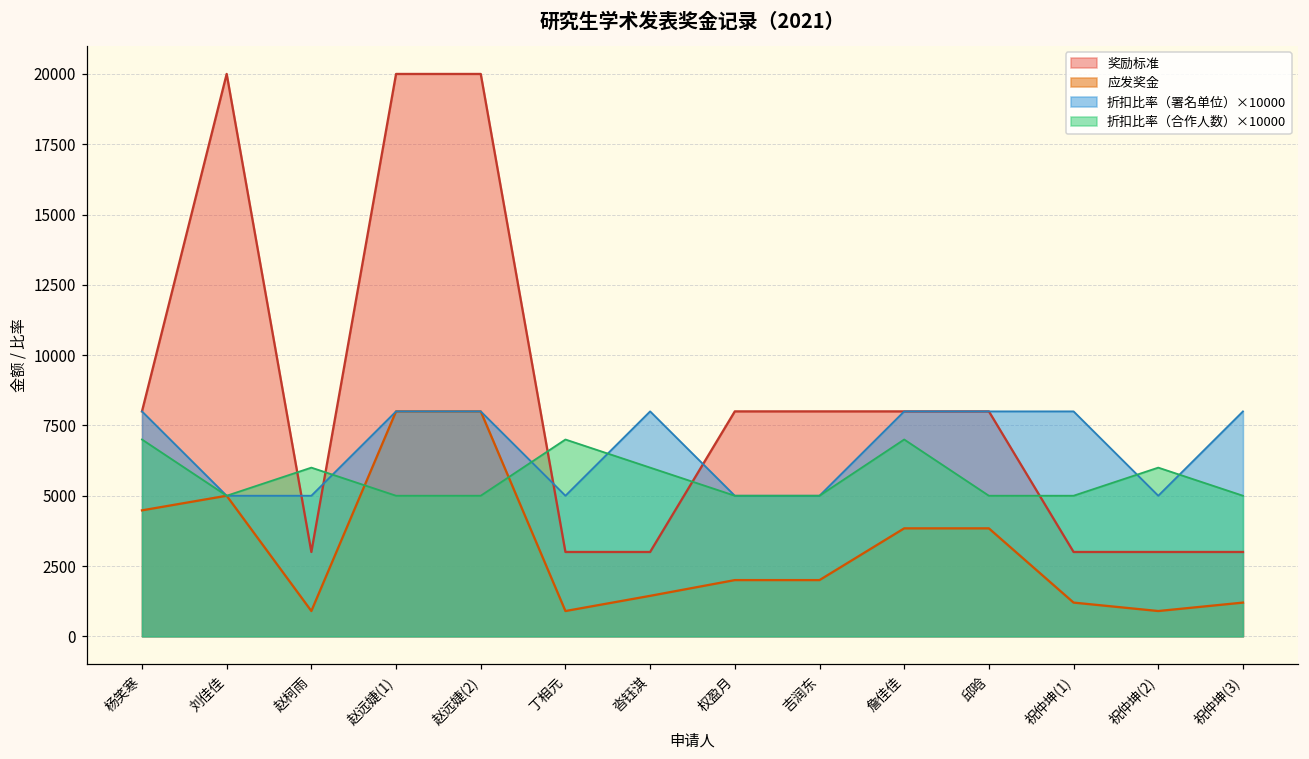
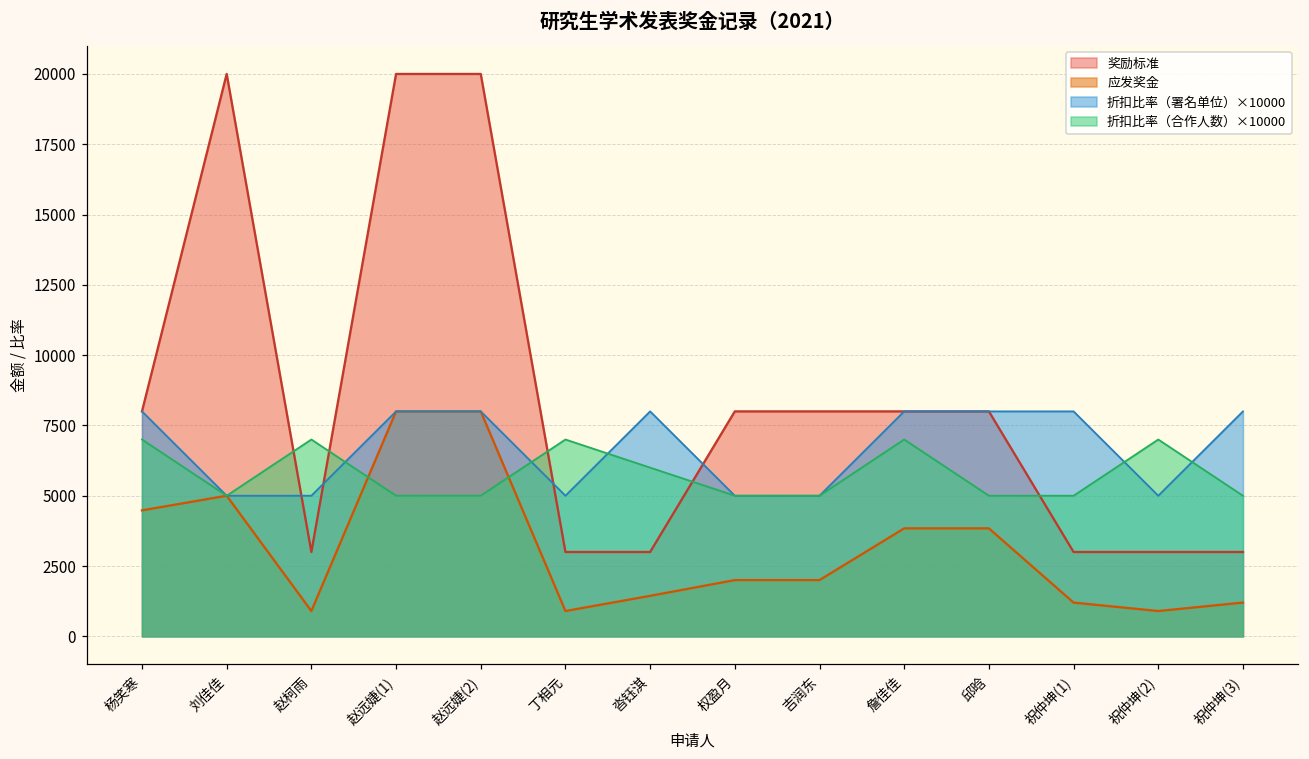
  {
    "折扣比率（署名单位）×10000": {
      "赵柯雨": 5000,
      "丁相元": 5000,
      "沓钰淇": 8000,
      "祝仲坤(1)": 8000,
      "祝仲坤(2)": 5000,
      "祝仲坤(3)": 8000
    },
    "折扣比率（合作人数）×10000": {
      "杨笑寒": 7000,
-     "赵柯雨": 6000,
+     "赵柯雨": 7000,
      "赵远婕(1)": 5000,
      "赵远婕(2)": 5000,
      "丁相元": 7000,
      "沓钰淇": 6000,
      "詹佳佳": 7000,
      "邱晗": 5000,
      "祝仲坤(1)": 5000,
-     "祝仲坤(2)": 6000,
+     "祝仲坤(2)": 7000,
      "祝仲坤(3)": 5000
    }
  }
